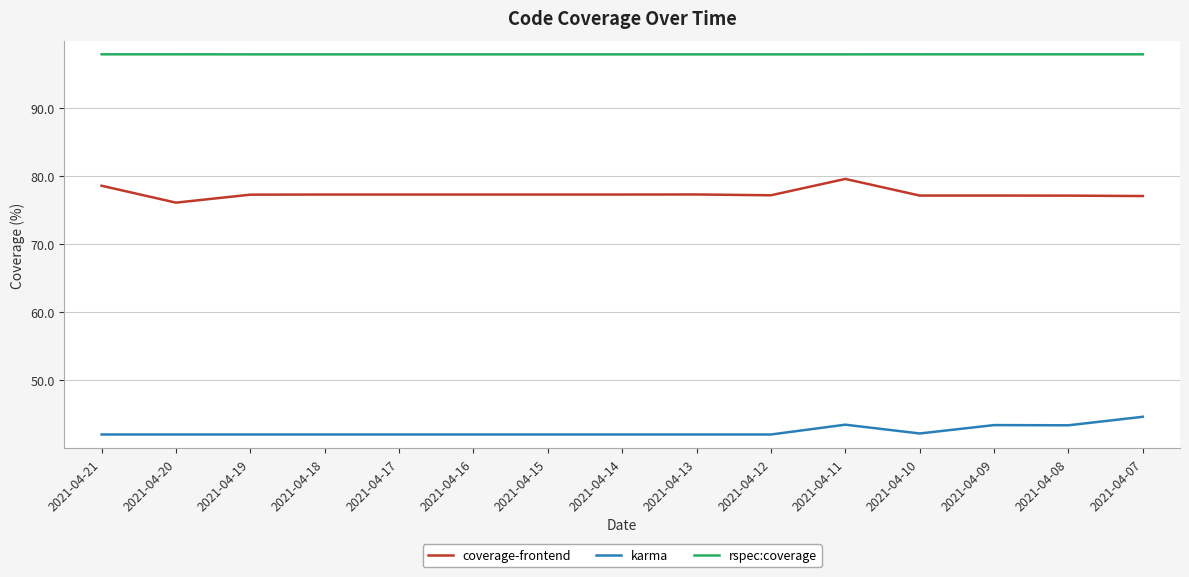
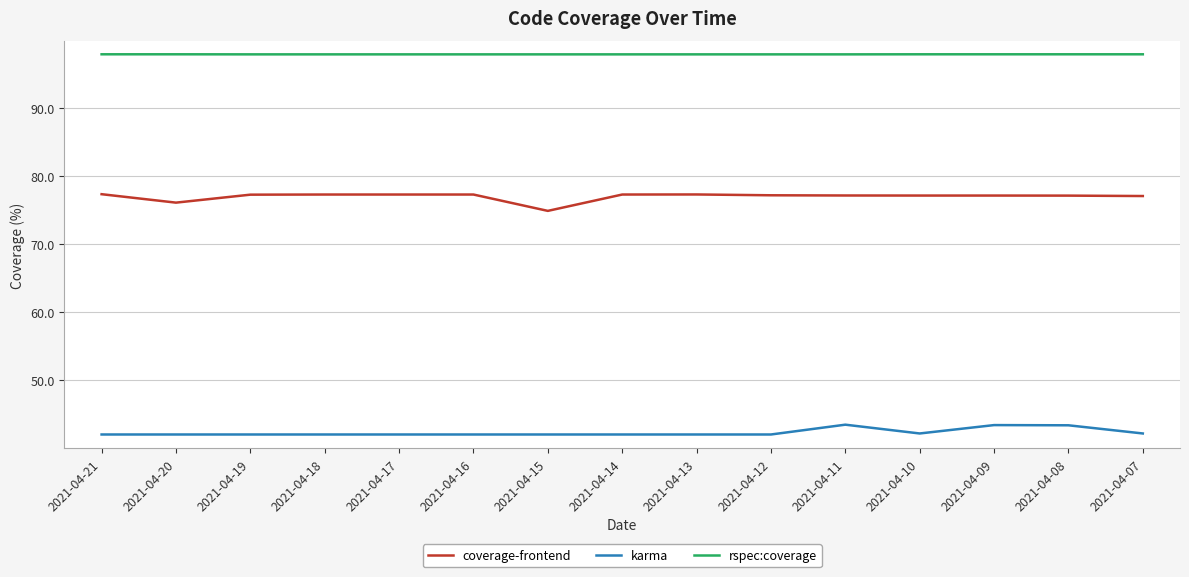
  {
    "coverage-frontend": {
-     "2021-04-21": 79,
+     "2021-04-21": 77,
      "2021-04-20": 76,
      "2021-04-19": 77,
      "2021-04-18": 77,
      "2021-04-17": 77,
      "2021-04-16": 77,
-     "2021-04-15": 77,
+     "2021-04-15": 75,
      "2021-04-14": 77,
      "2021-04-13": 77,
      "2021-04-12": 77,
-     "2021-04-11": 80,
+     "2021-04-11": 77,
      "2021-04-10": 77,
      "2021-04-09": 77,
      "2021-04-08": 77,
      "2021-04-07": 77
    },
    "karma": {
      "2021-04-21": 42,
      "2021-04-20": 42,
      "2021-04-19": 42,
      "2021-04-18": 42,
      "2021-04-17": 42,
      "2021-04-16": 42,
      "2021-04-15": 42,
      "2021-04-14": 42,
      "2021-04-13": 42,
      "2021-04-12": 42,
      "2021-04-11": 44,
      "2021-04-10": 42,
      "2021-04-09": 43,
      "2021-04-08": 43,
-     "2021-04-07": 45
+     "2021-04-07": 42
    },
    "rspec:coverage": {
      "2021-04-21": 98,
      "2021-04-20": 98,
      "2021-04-19": 98,
      "2021-04-18": 98,
      "2021-04-17": 98,
      "2021-04-16": 98,
      "2021-04-15": 98,
      "2021-04-14": 98,
      "2021-04-13": 98,
      "2021-04-12": 98,
      "2021-04-11": 98,
      "2021-04-10": 98,
      "2021-04-09": 98,
      "2021-04-08": 98,
      "2021-04-07": 98
    }
  }
